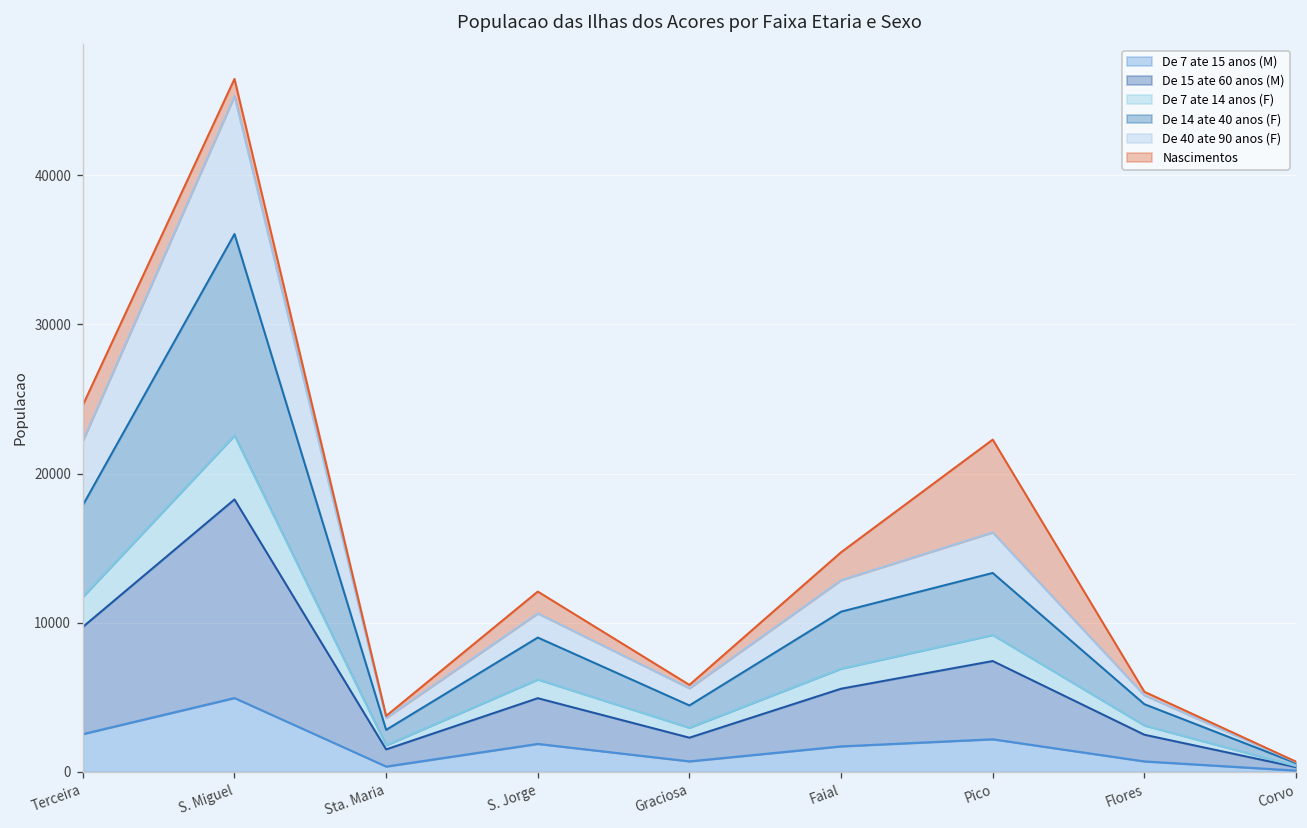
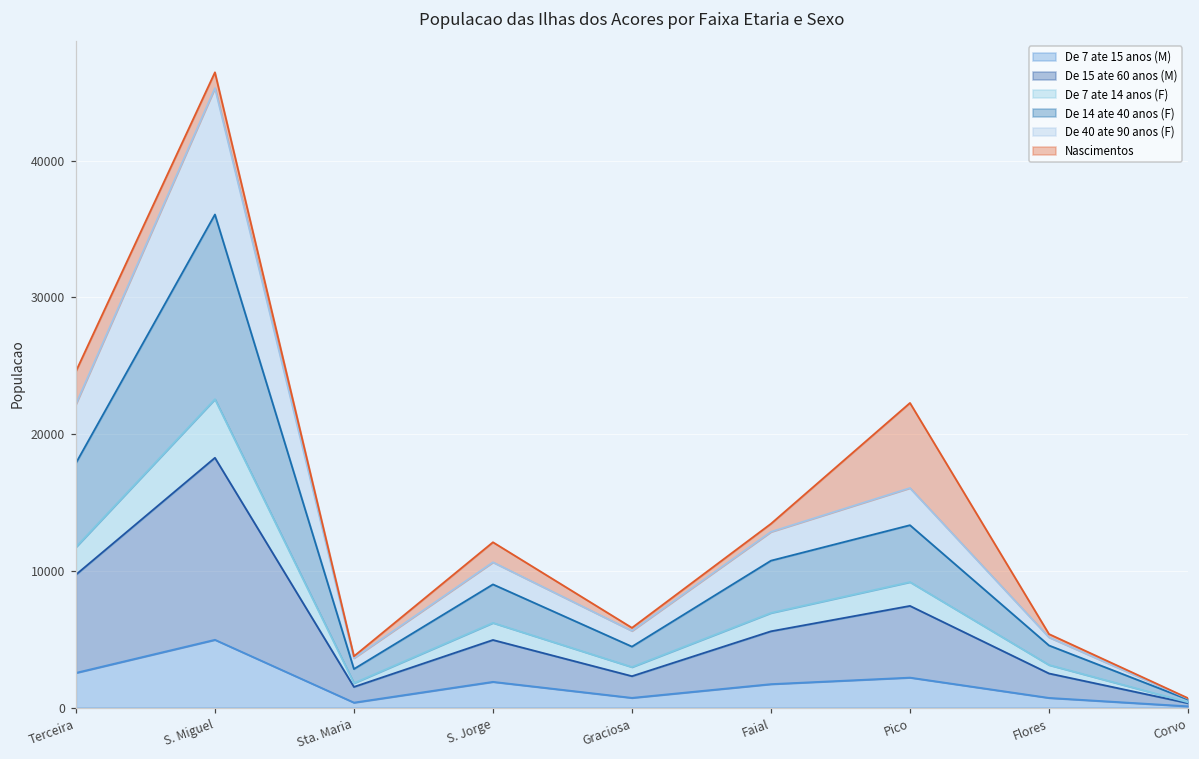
  {
    "Nascimentos": {
      "Terceira": 2400,
      "S. Miguel": 1200,
      "S. Jorge": 1500,
      "Graciosa": 200,
-     "Faial": 1900,
+     "Faial": 600,
      "Pico": 6200,
      "Flores": 200
    }
  }
